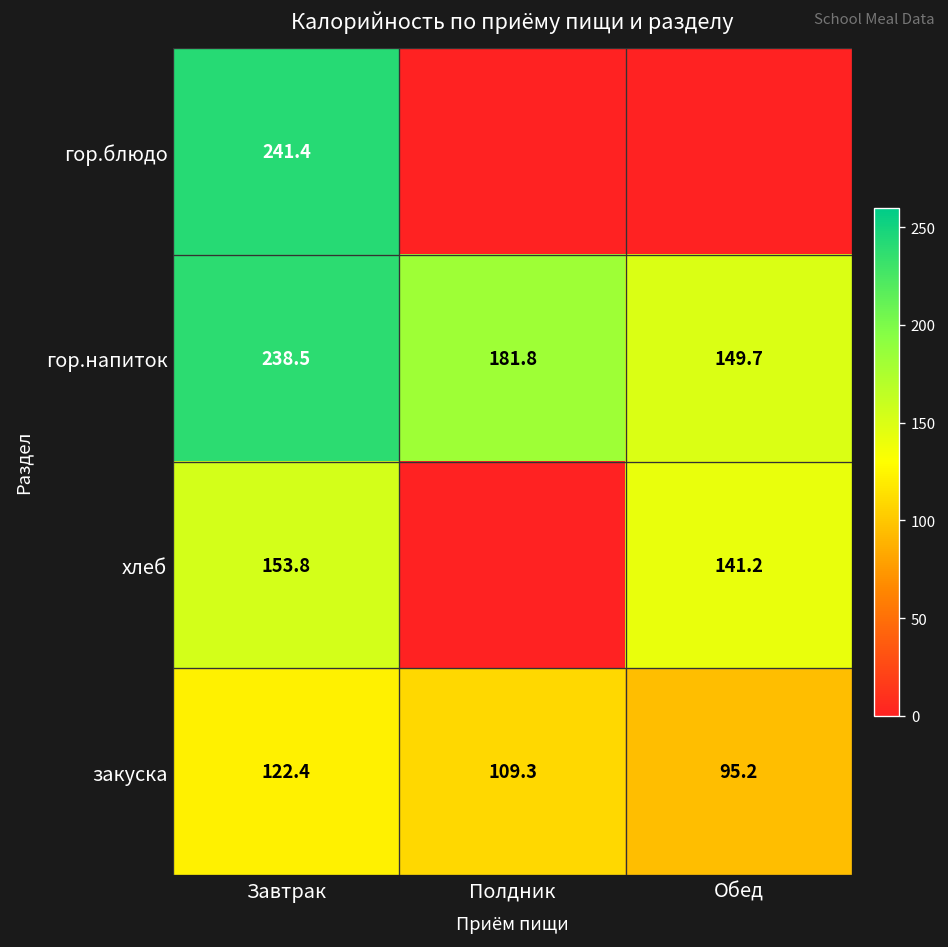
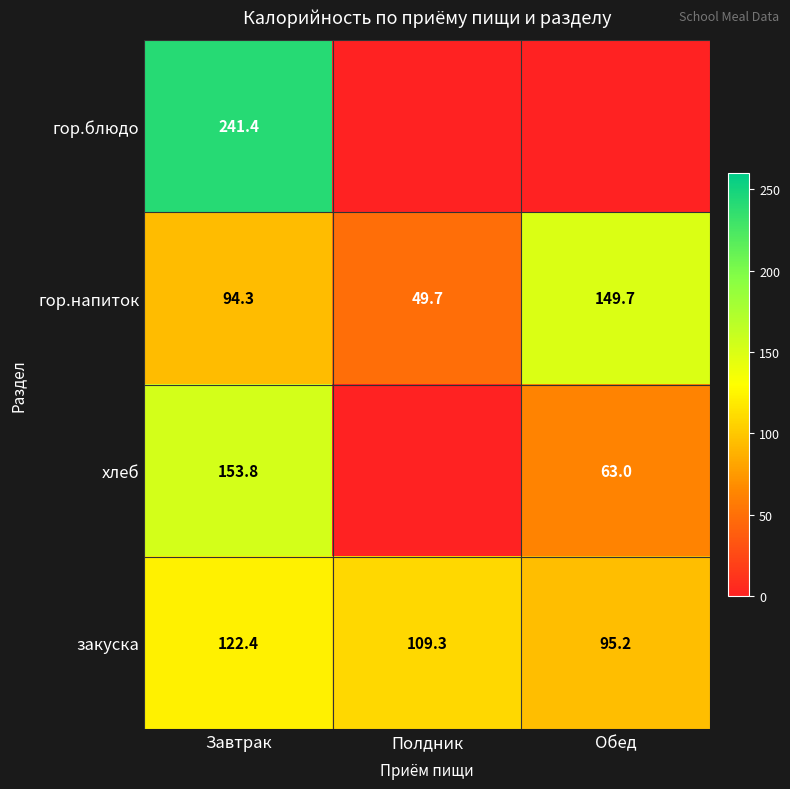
  {
    "гор.блюдо": {
      "Завтрак": 241.4
    },
    "гор.напиток": {
-     "Завтрак": 238.5,
-     "Полдник": 181.8,
+     "Завтрак": 94.3,
+     "Полдник": 49.7,
      "Обед": 149.7
    },
    "хлеб": {
      "Завтрак": 153.8,
-     "Обед": 141.2
+     "Обед": 63.0
    },
    "закуска": {
      "Завтрак": 122.4,
      "Полдник": 109.3,
      "Обед": 95.2
    }
  }
